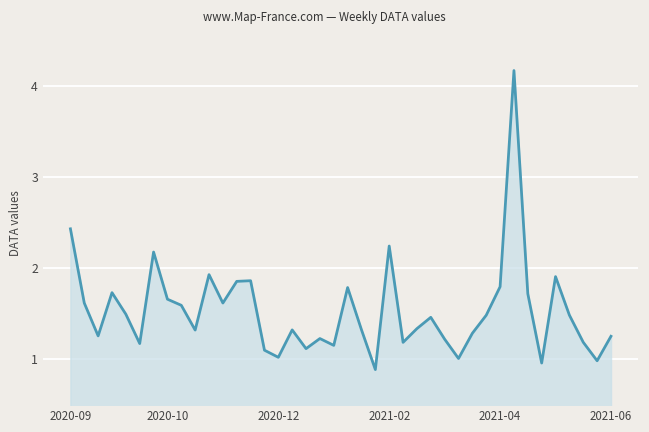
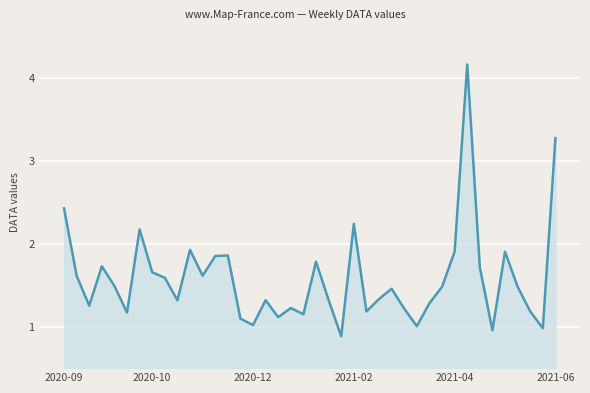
  {
    "2020-09": 2.4,
    "2020-10": 1.7,
    "2020-12": 1.0,
    "2021-02": 2.2,
-   "2021-04": 1.8,
-   "2021-06": 1.3
+   "2021-04": 1.9,
+   "2021-06": 3.3
  }
